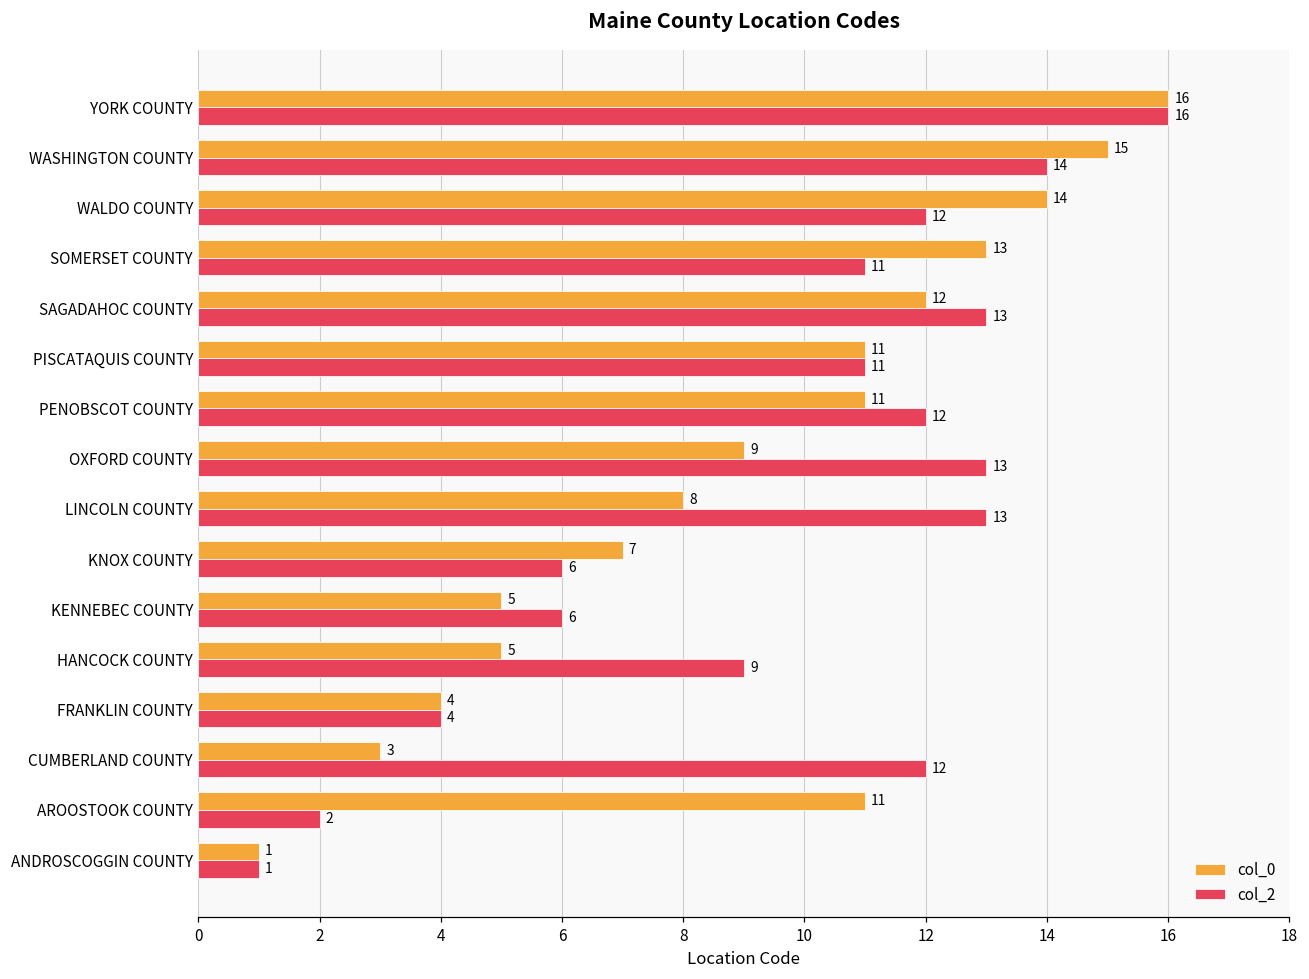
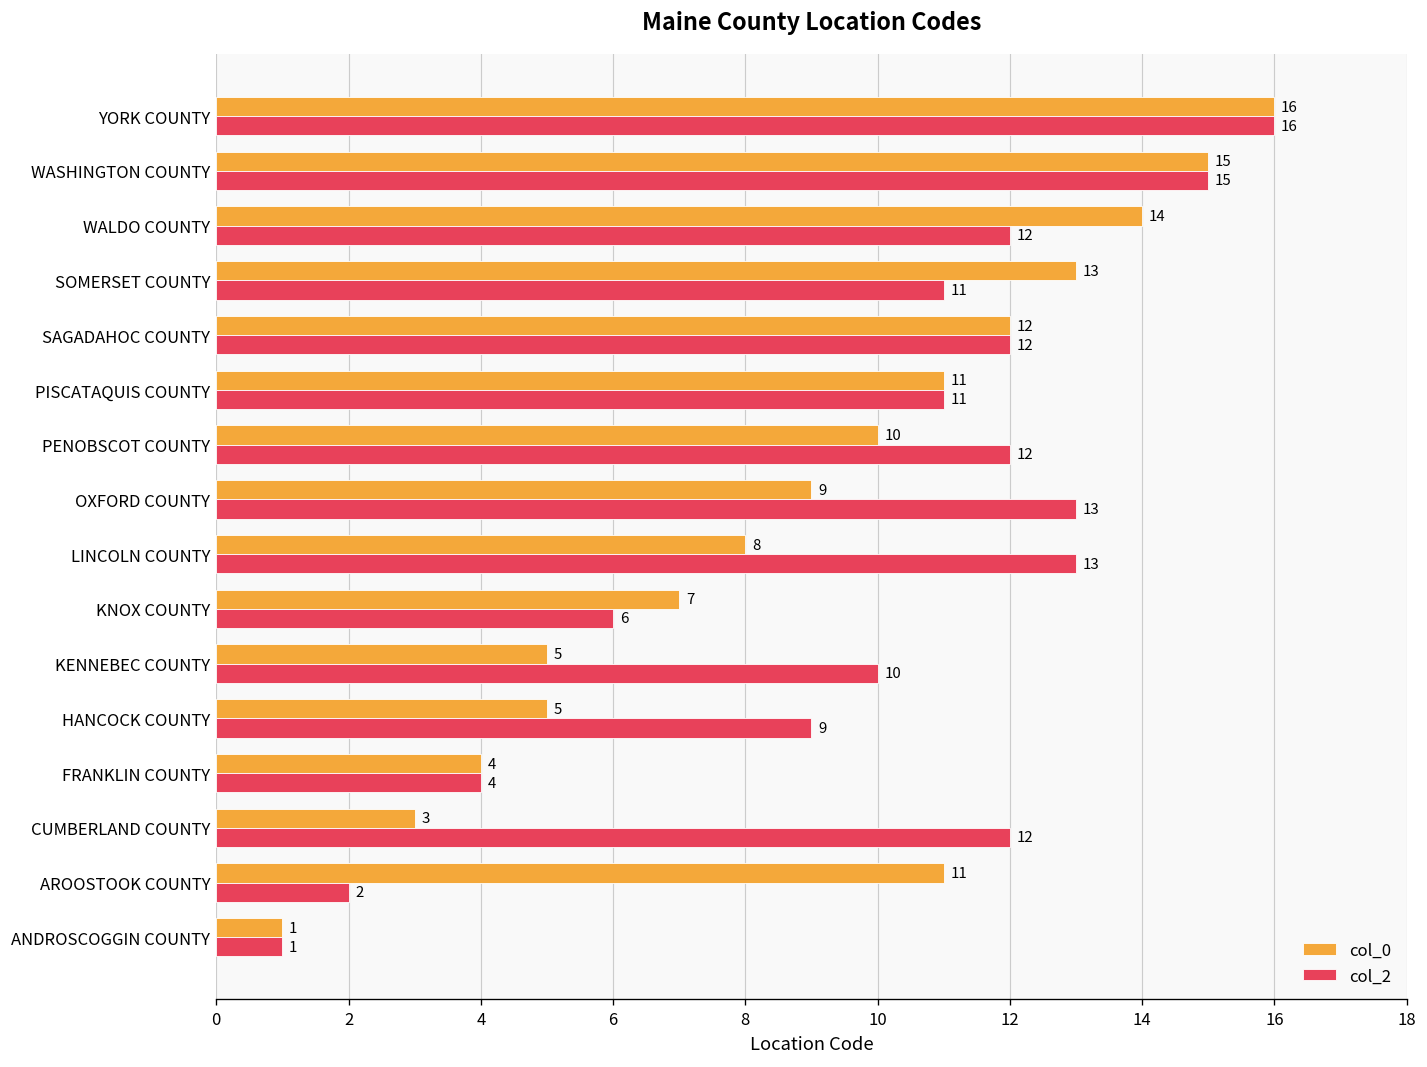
  {
    "col_0": {
      "YORK COUNTY": 16,
      "WASHINGTON COUNTY": 15,
      "WALDO COUNTY": 14,
      "SOMERSET COUNTY": 13,
      "SAGADAHOC COUNTY": 12,
      "PISCATAQUIS COUNTY": 11,
-     "PENOBSCOT COUNTY": 11,
+     "PENOBSCOT COUNTY": 10,
      "OXFORD COUNTY": 9,
      "LINCOLN COUNTY": 8,
      "KNOX COUNTY": 7,
      "KENNEBEC COUNTY": 5,
      "HANCOCK COUNTY": 5,
      "FRANKLIN COUNTY": 4,
      "CUMBERLAND COUNTY": 3,
      "AROOSTOOK COUNTY": 11,
      "ANDROSCOGGIN COUNTY": 1
    },
    "col_2": {
      "YORK COUNTY": 16,
-     "WASHINGTON COUNTY": 14,
+     "WASHINGTON COUNTY": 15,
      "WALDO COUNTY": 12,
      "SOMERSET COUNTY": 11,
-     "SAGADAHOC COUNTY": 13,
+     "SAGADAHOC COUNTY": 12,
      "PISCATAQUIS COUNTY": 11,
      "PENOBSCOT COUNTY": 12,
      "OXFORD COUNTY": 13,
      "LINCOLN COUNTY": 13,
      "KNOX COUNTY": 6,
-     "KENNEBEC COUNTY": 6,
+     "KENNEBEC COUNTY": 10,
      "HANCOCK COUNTY": 9,
      "FRANKLIN COUNTY": 4,
      "CUMBERLAND COUNTY": 12,
      "AROOSTOOK COUNTY": 2,
      "ANDROSCOGGIN COUNTY": 1
    }
  }
